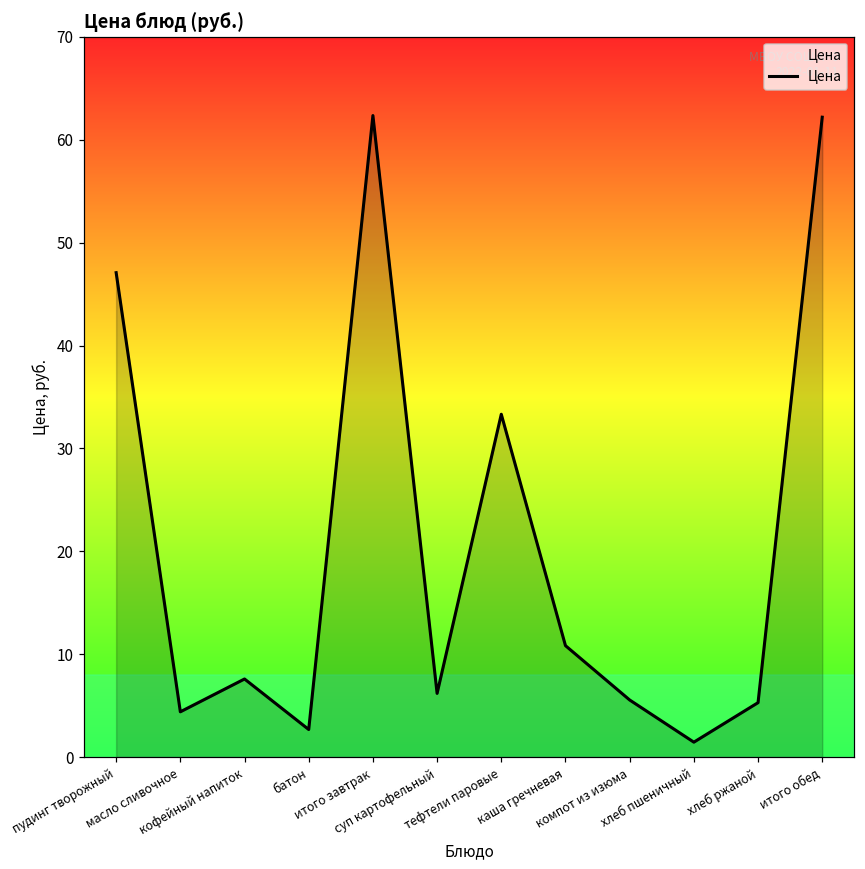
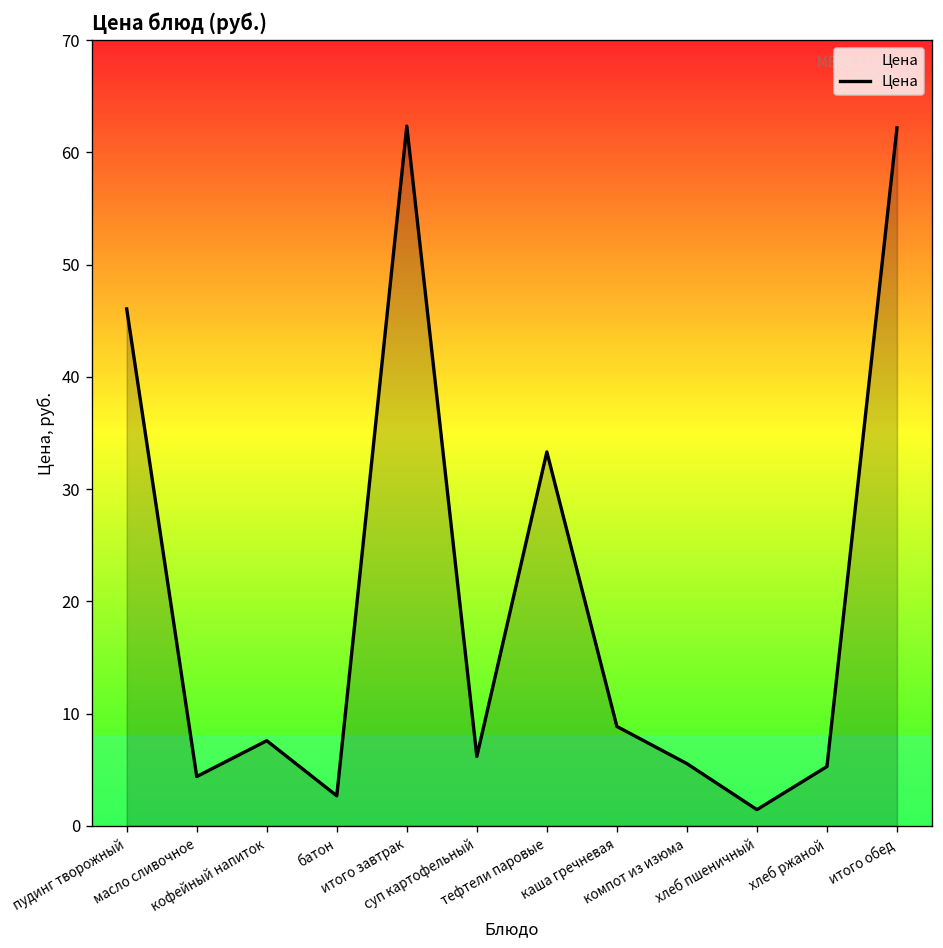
  {
-   "пудинг творожный": 47,
+   "пудинг творожный": 46,
    "итого завтрак": 62,
    "тефтели паровые": 33,
-   "каша гречневая": 11,
+   "каша гречневая": 9,
    "итого обед": 62
  }
